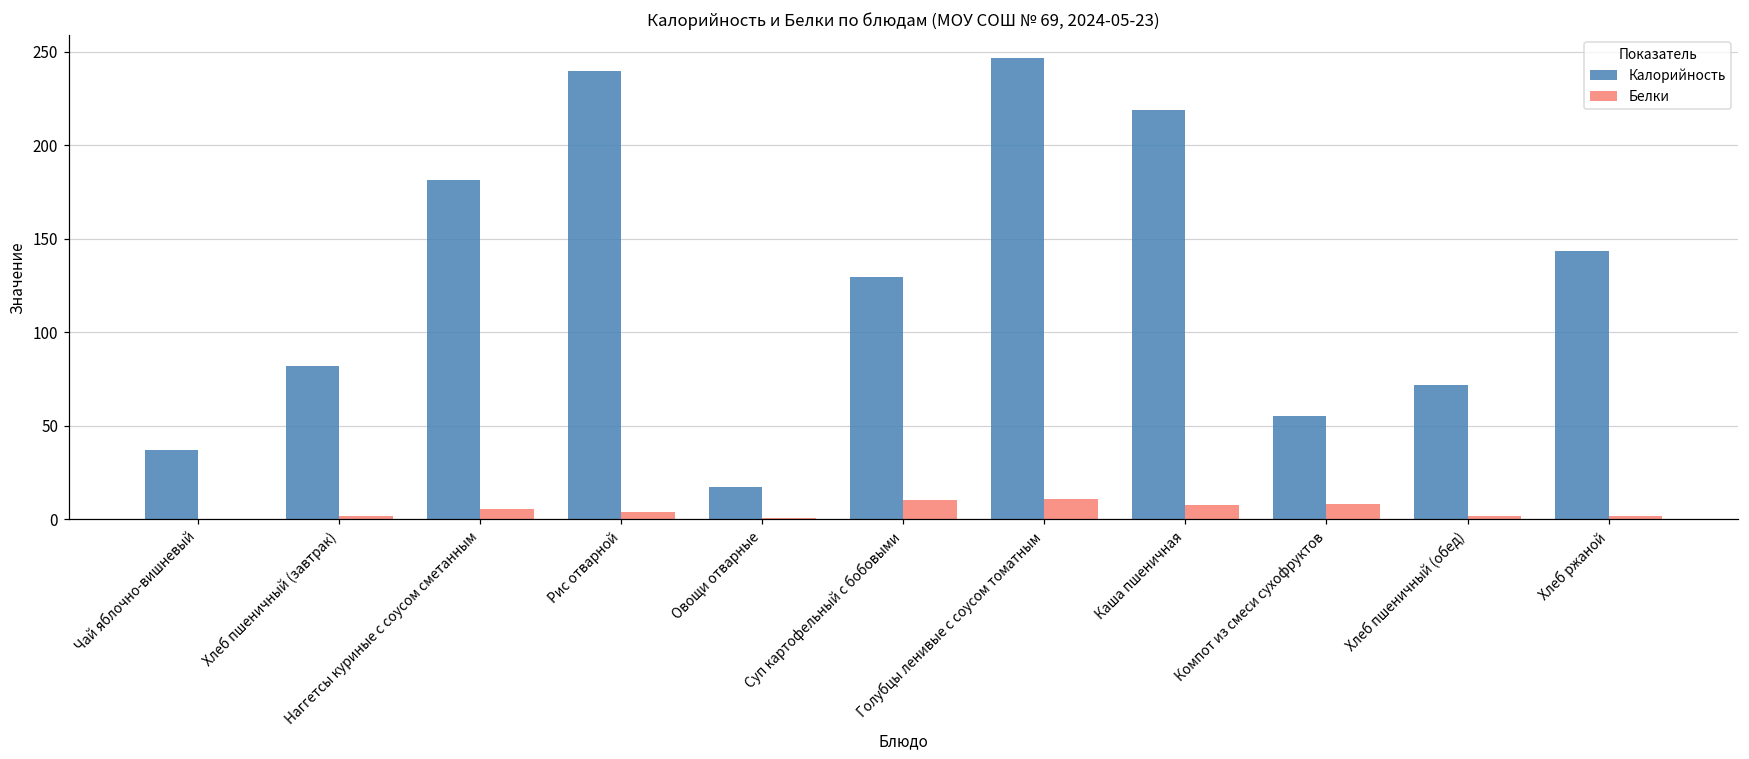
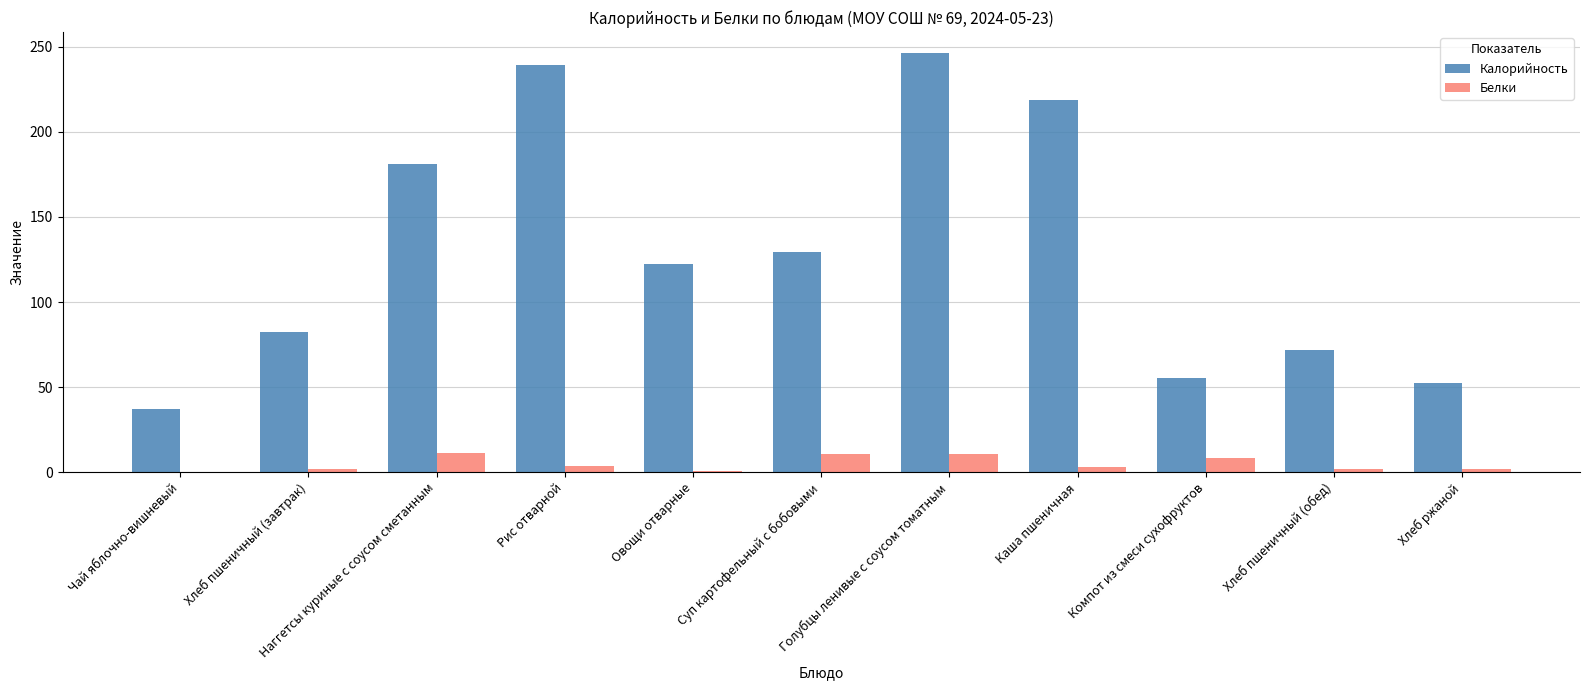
  {
    "Калорийность": {
      "Чай яблочно-вишневый": 37,
      "Хлеб пшеничный (завтрак)": 82,
      "Наггетсы куриные с соусом сметанным": 181,
      "Рис отварной": 239,
-     "Овощи отварные": 17,
+     "Овощи отварные": 122,
      "Суп картофельный с бобовыми": 129,
      "Голубцы ленивые с соусом томатным": 246,
      "Каша пшеничная": 219,
      "Компот из смеси сухофруктов": 55,
      "Хлеб пшеничный (обед)": 72,
-     "Хлеб ржаной": 143
+     "Хлеб ржаной": 52
    },
    "Белки": {
      "Хлеб пшеничный (завтрак)": 2,
-     "Наггетсы куриные с соусом сметанным": 5,
+     "Наггетсы куриные с соусом сметанным": 11,
      "Рис отварной": 4,
      "Суп картофельный с бобовыми": 10,
      "Голубцы ленивые с соусом томатным": 11,
-     "Каша пшеничная": 8,
+     "Каша пшеничная": 3,
      "Компот из смеси сухофруктов": 8,
      "Хлеб пшеничный (обед)": 2,
      "Хлеб ржаной": 2
    }
  }
